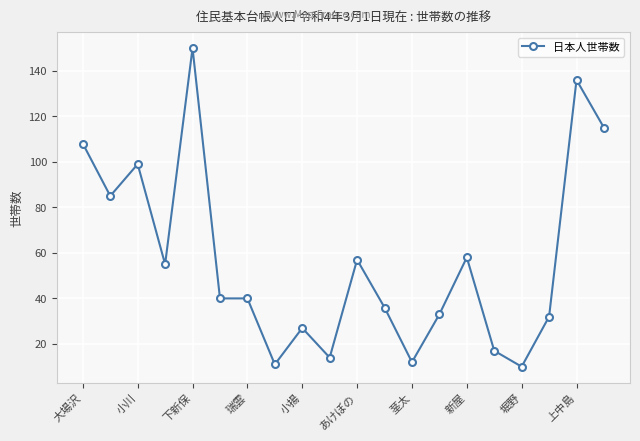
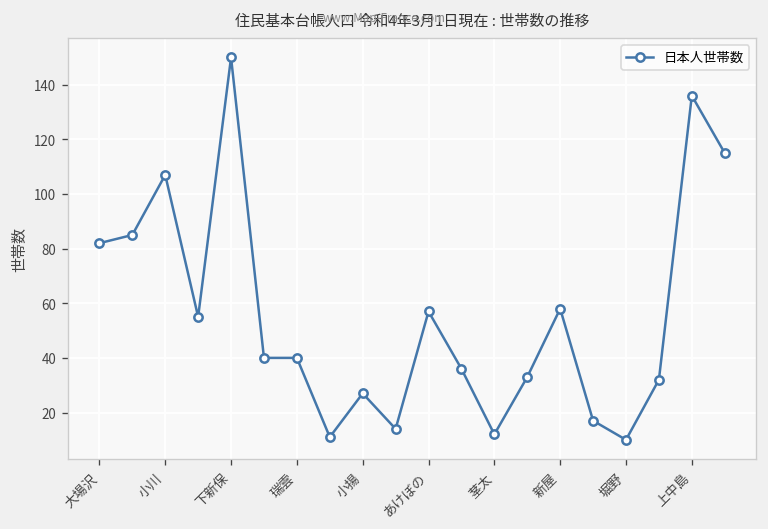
  {
-   "大場沢": 108,
-   "小川": 99,
+   "大場沢": 82,
+   "小川": 107,
    "下新保": 150,
    "瑞雲": 40,
    "小揚": 27,
    "あけぼの": 57,
    "茎太": 12,
    "新屋": 58,
    "堀野": 10,
    "上中島": 136
  }
